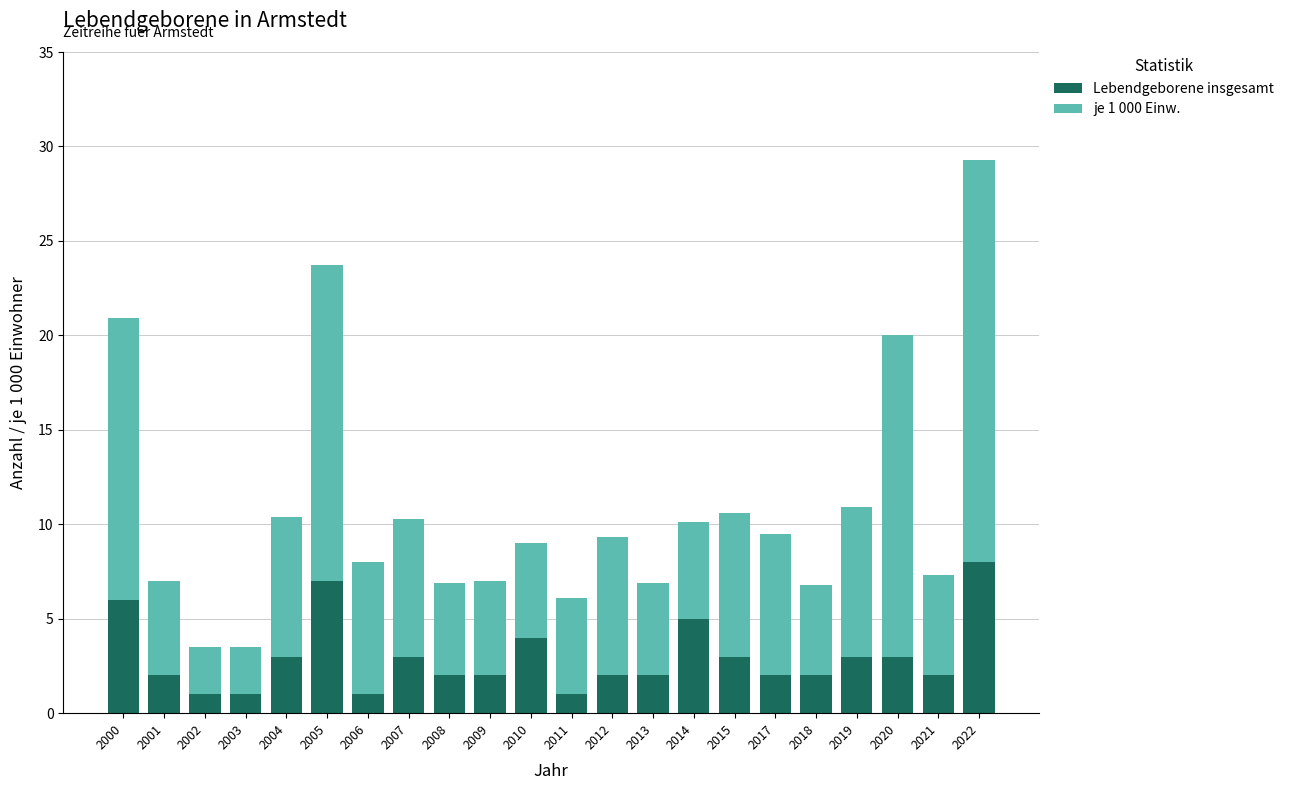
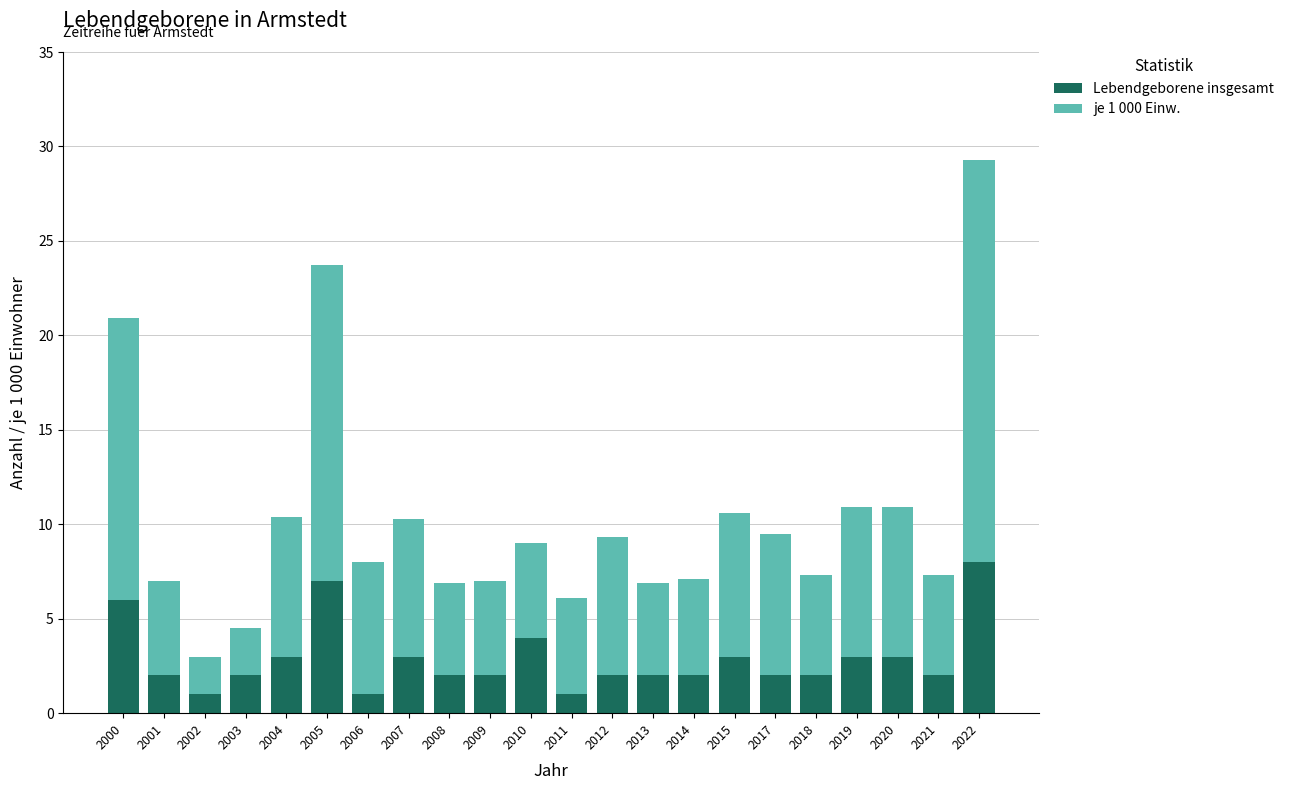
  {
    "Lebendgeborene insgesamt": {
      "2000": 6,
      "2001": 2,
      "2002": 1,
-     "2003": 1,
+     "2003": 2,
      "2004": 3,
      "2005": 7,
      "2006": 1,
      "2007": 3,
      "2008": 2,
      "2009": 2,
      "2010": 4,
      "2011": 1,
      "2012": 2,
      "2013": 2,
-     "2014": 5,
+     "2014": 2,
      "2015": 3,
      "2017": 2,
      "2018": 2,
      "2019": 3,
      "2020": 3,
      "2021": 2,
      "2022": 8
    },
    "je 1 000 Einw.": {
      "2000": 14.9,
      "2001": 5.0,
-     "2002": 2.5,
+     "2002": 2.0,
      "2003": 2.5,
      "2004": 7.4,
      "2005": 16.7,
      "2006": 7.0,
      "2007": 7.3,
      "2008": 4.9,
      "2009": 5.0,
      "2010": 5.0,
      "2011": 5.1,
      "2012": 7.3,
      "2013": 4.9,
      "2014": 5.1,
      "2015": 7.6,
      "2017": 7.5,
-     "2018": 4.8,
+     "2018": 5.3,
      "2019": 7.9,
-     "2020": 17.0,
+     "2020": 7.9,
      "2021": 5.3,
      "2022": 21.3
    }
  }
